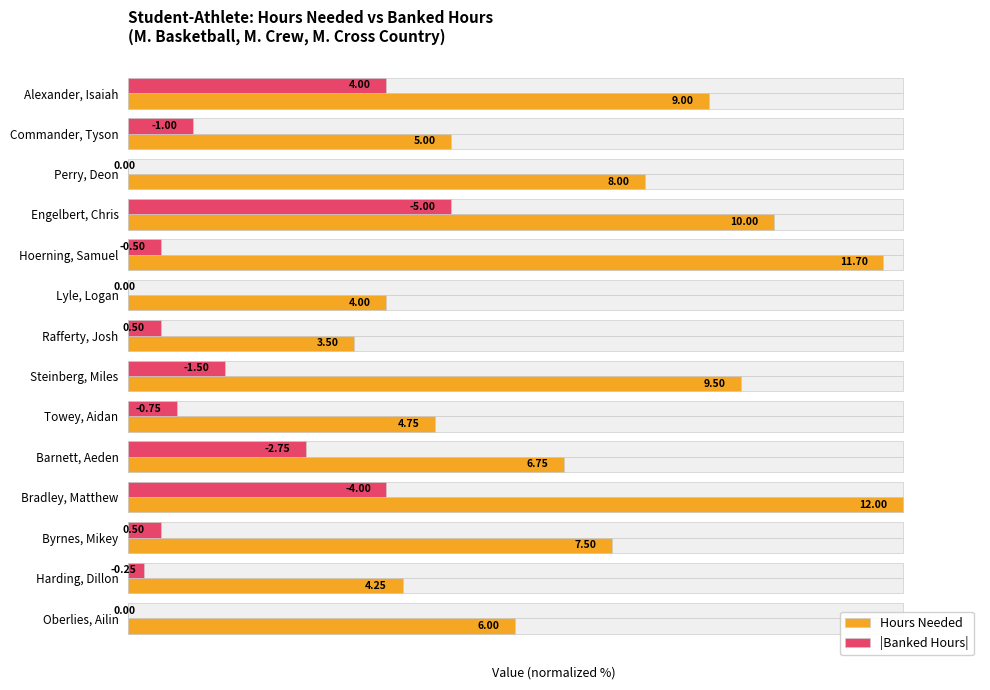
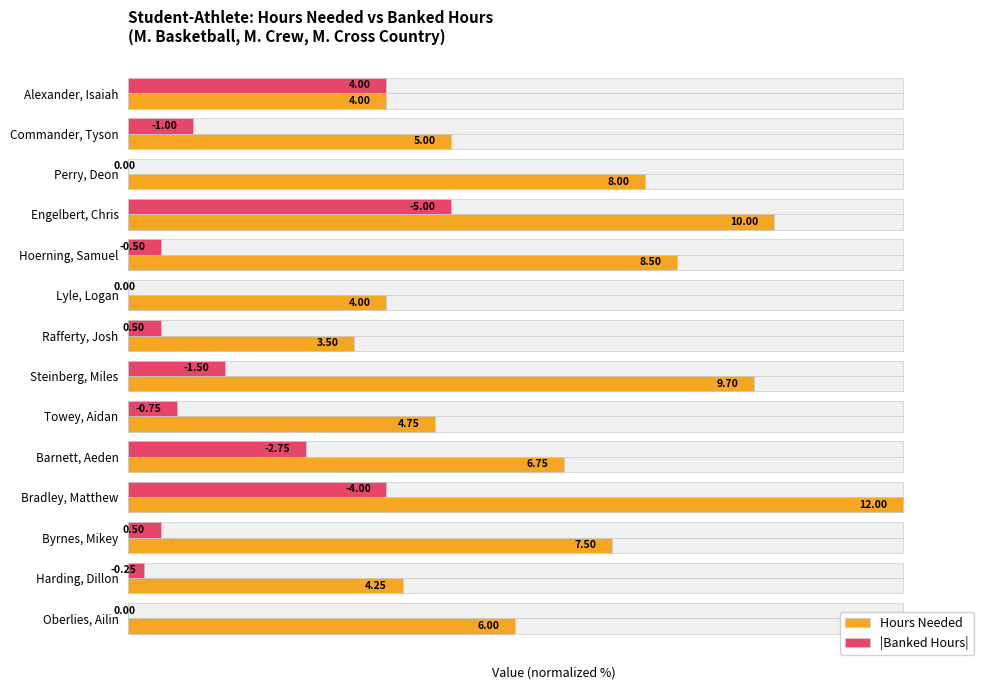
  {
    "Hours Needed": {
-     "Alexander, Isaiah": 9.00,
-     "Hoerning, Samuel": 11.70,
-     "Steinberg, Miles": 9.50
+     "Alexander, Isaiah": 4.00,
+     "Hoerning, Samuel": 8.50,
+     "Steinberg, Miles": 9.70
    },
    "|Banked Hours|": {
      "Perry, Deon": 0.00,
      "Lyle, Logan": 0.00,
      "Oberlies, Ailin": 0.00
    }
  }
